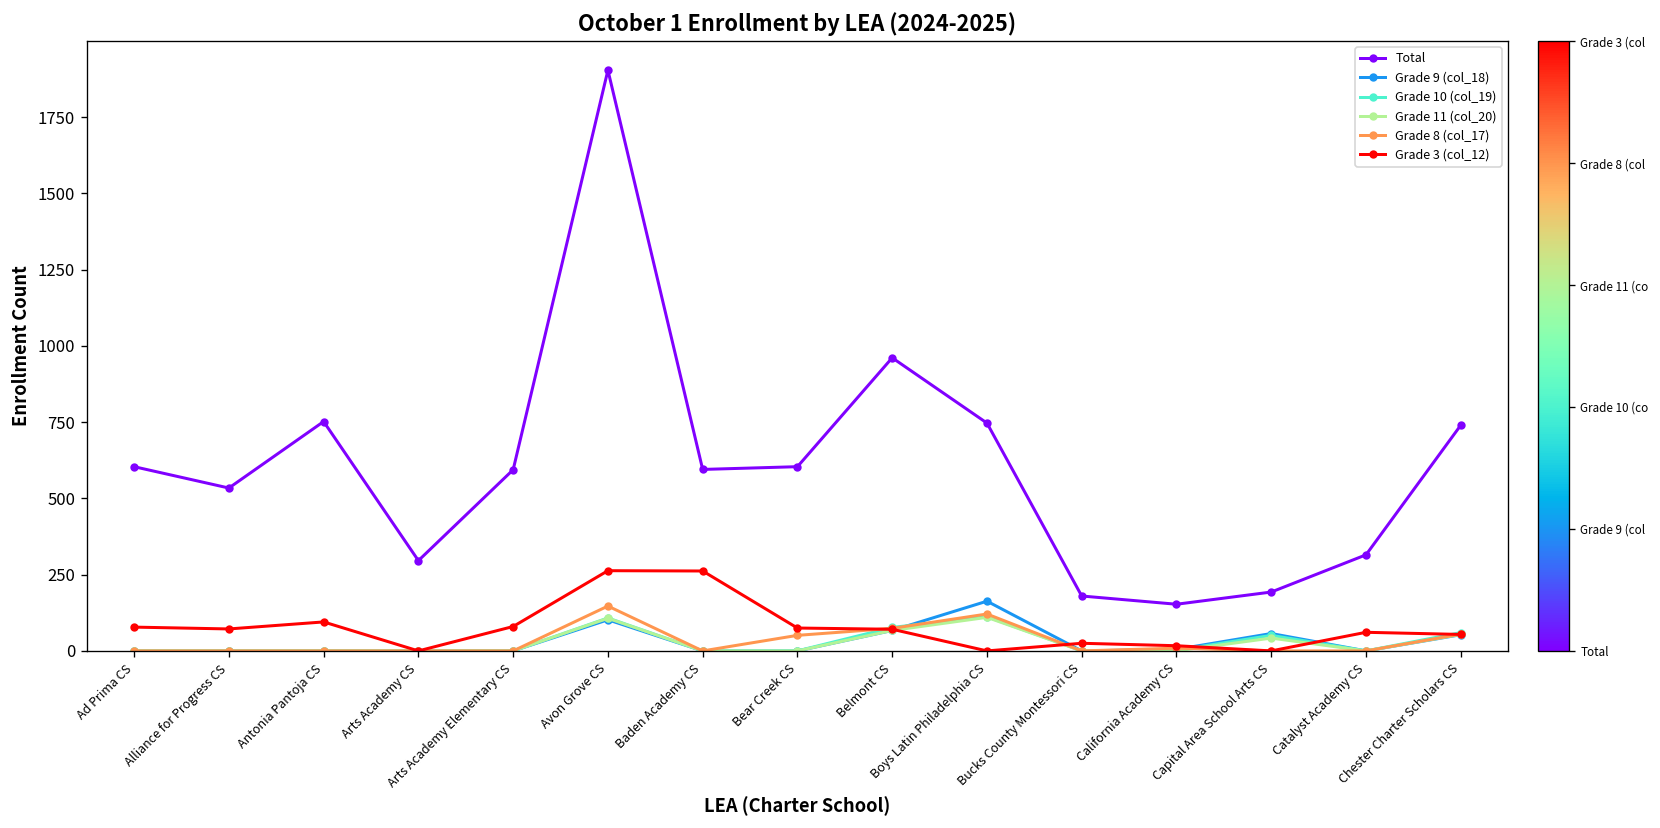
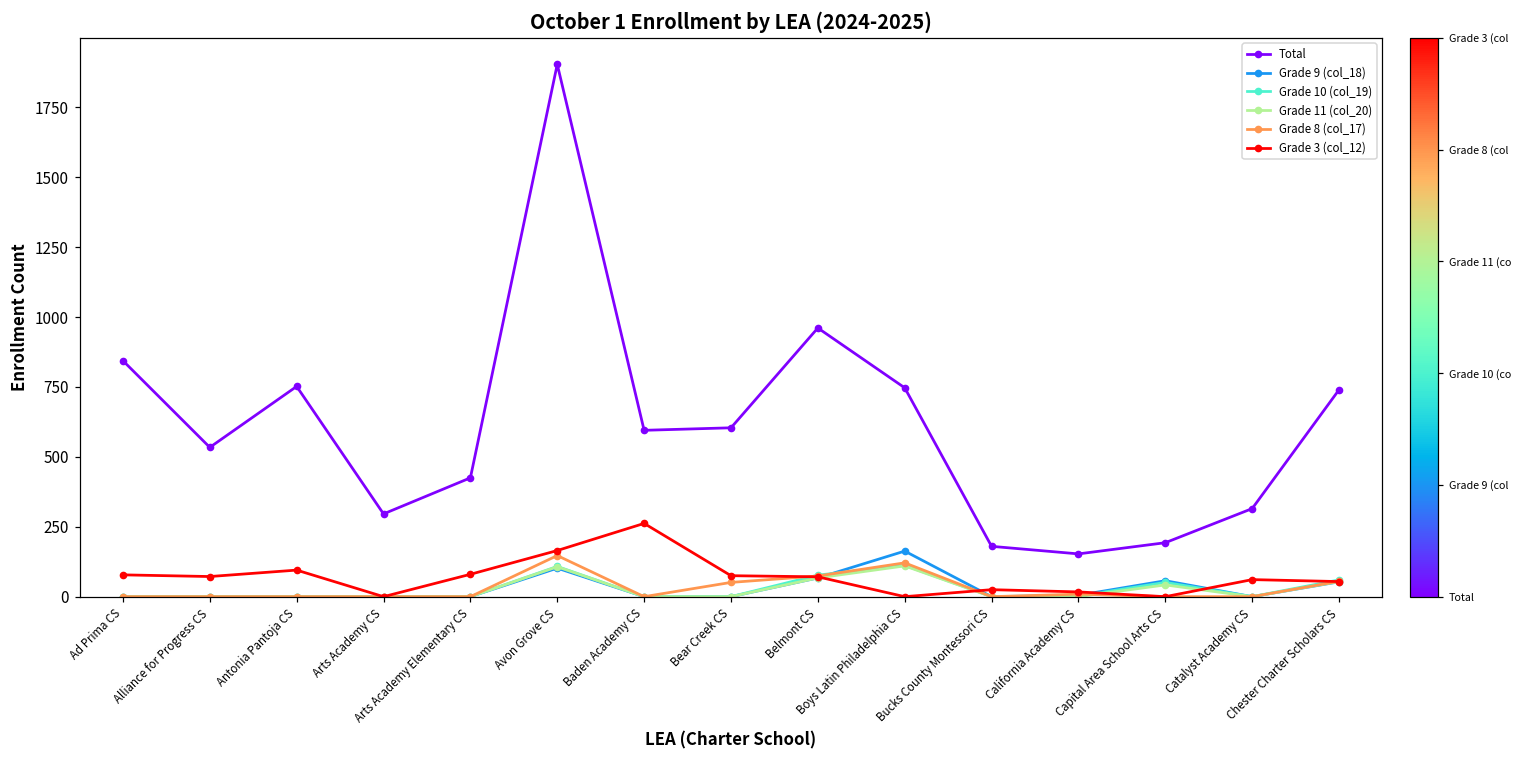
  {
    "Total": {
-     "Ad Prima CS": 600,
+     "Ad Prima CS": 840,
      "Alliance for Progress CS": 530,
      "Antonia Pantoja CS": 750,
      "Arts Academy CS": 300,
-     "Arts Academy Elementary CS": 590,
+     "Arts Academy Elementary CS": 430,
      "Avon Grove CS": 1900,
      "Baden Academy CS": 600,
      "Bear Creek CS": 600,
      "Belmont CS": 960,
      "Boys Latin Philadelphia CS": 750,
      "Bucks County Montessori CS": 180,
      "California Academy CS": 150,
      "Capital Area School Arts CS": 190,
      "Catalyst Academy CS": 320,
      "Chester Charter Scholars CS": 740
    },
    "Grade 9 (col_18)": {
      "Boys Latin Philadelphia CS": 160
    },
    "Grade 8 (col_17)": {
      "Avon Grove CS": 150,
      "Bear Creek CS": 50
    },
    "Grade 3 (col_12)": {
      "Ad Prima CS": 80,
      "Alliance for Progress CS": 70,
      "Antonia Pantoja CS": 100,
      "Arts Academy Elementary CS": 80,
-     "Avon Grove CS": 260,
+     "Avon Grove CS": 170,
      "Baden Academy CS": 260,
      "Bear Creek CS": 80,
      "Boys Latin Philadelphia CS": 0,
      "Bucks County Montessori CS": 30,
      "Catalyst Academy CS": 60
    }
  }
